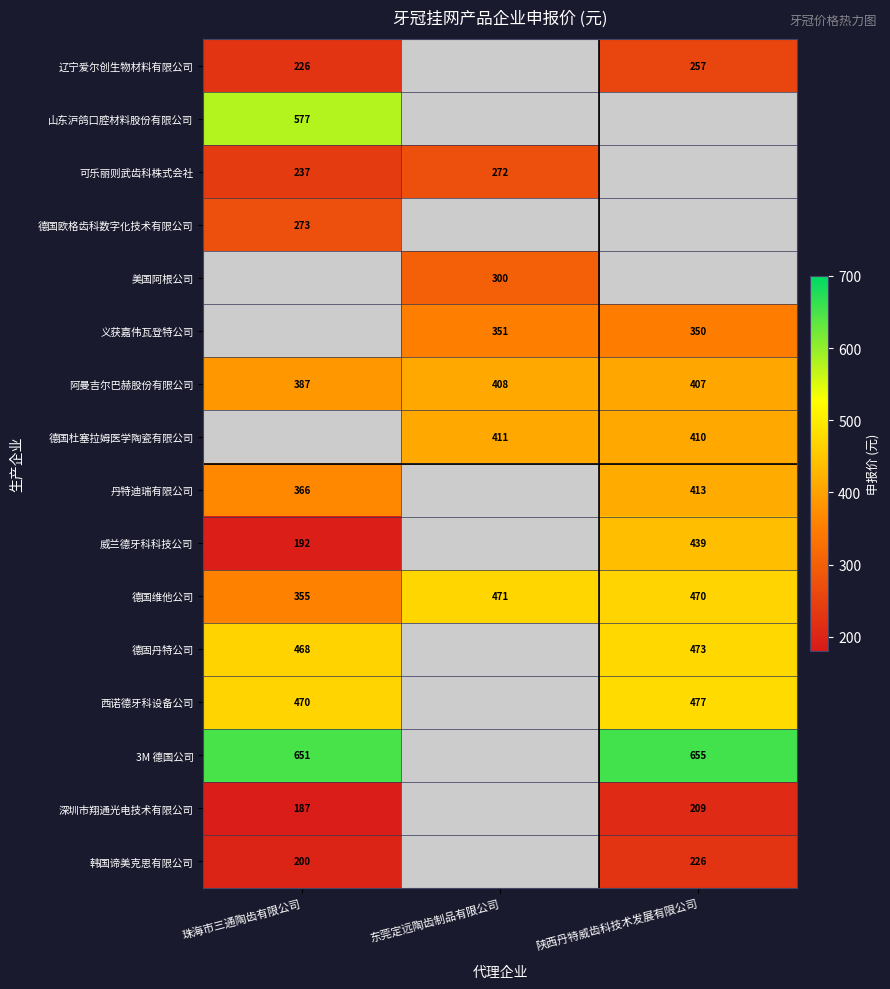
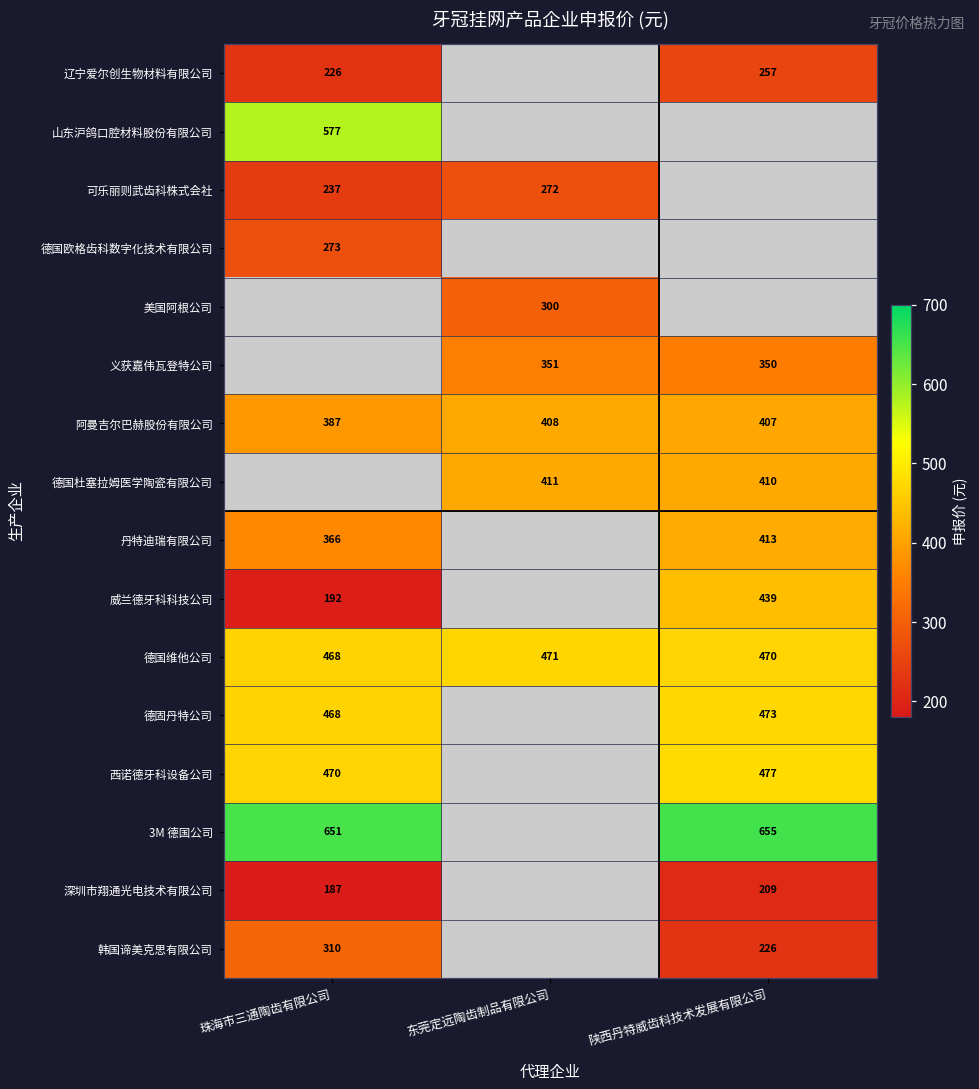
  {
    "辽宁爱尔创生物材料有限公司": {
      "珠海市三通陶齿有限公司": 226,
      "陕西丹特威齿科技术发展有限公司": 257
    },
    "山东沪鸽口腔材料股份有限公司": {
      "珠海市三通陶齿有限公司": 577
    },
    "可乐丽则武齿科株式会社": {
      "珠海市三通陶齿有限公司": 237,
      "东莞定远陶齿制品有限公司": 272
    },
    "德国欧格齿科数字化技术有限公司": {
      "珠海市三通陶齿有限公司": 273
    },
    "美国阿根公司": {
      "东莞定远陶齿制品有限公司": 300
    },
    "义获嘉伟瓦登特公司": {
      "东莞定远陶齿制品有限公司": 351,
      "陕西丹特威齿科技术发展有限公司": 350
    },
    "阿曼吉尔巴赫股份有限公司": {
      "珠海市三通陶齿有限公司": 387,
      "东莞定远陶齿制品有限公司": 408,
      "陕西丹特威齿科技术发展有限公司": 407
    },
    "德国杜塞拉姆医学陶瓷有限公司": {
      "东莞定远陶齿制品有限公司": 411,
      "陕西丹特威齿科技术发展有限公司": 410
    },
    "丹特迪瑞有限公司": {
      "珠海市三通陶齿有限公司": 366,
      "陕西丹特威齿科技术发展有限公司": 413
    },
    "威兰德牙科科技公司": {
      "珠海市三通陶齿有限公司": 192,
      "陕西丹特威齿科技术发展有限公司": 439
    },
    "德国维他公司": {
-     "珠海市三通陶齿有限公司": 355,
+     "珠海市三通陶齿有限公司": 468,
      "东莞定远陶齿制品有限公司": 471,
      "陕西丹特威齿科技术发展有限公司": 470
    },
    "德固丹特公司": {
      "珠海市三通陶齿有限公司": 468,
      "陕西丹特威齿科技术发展有限公司": 473
    },
    "西诺德牙科设备公司": {
      "珠海市三通陶齿有限公司": 470,
      "陕西丹特威齿科技术发展有限公司": 477
    },
    "3M 德国公司": {
      "珠海市三通陶齿有限公司": 651,
      "陕西丹特威齿科技术发展有限公司": 655
    },
    "深圳市翔通光电技术有限公司": {
      "珠海市三通陶齿有限公司": 187,
      "陕西丹特威齿科技术发展有限公司": 209
    },
    "韩国谛美克思有限公司": {
-     "珠海市三通陶齿有限公司": 200,
+     "珠海市三通陶齿有限公司": 310,
      "陕西丹特威齿科技术发展有限公司": 226
    }
  }
